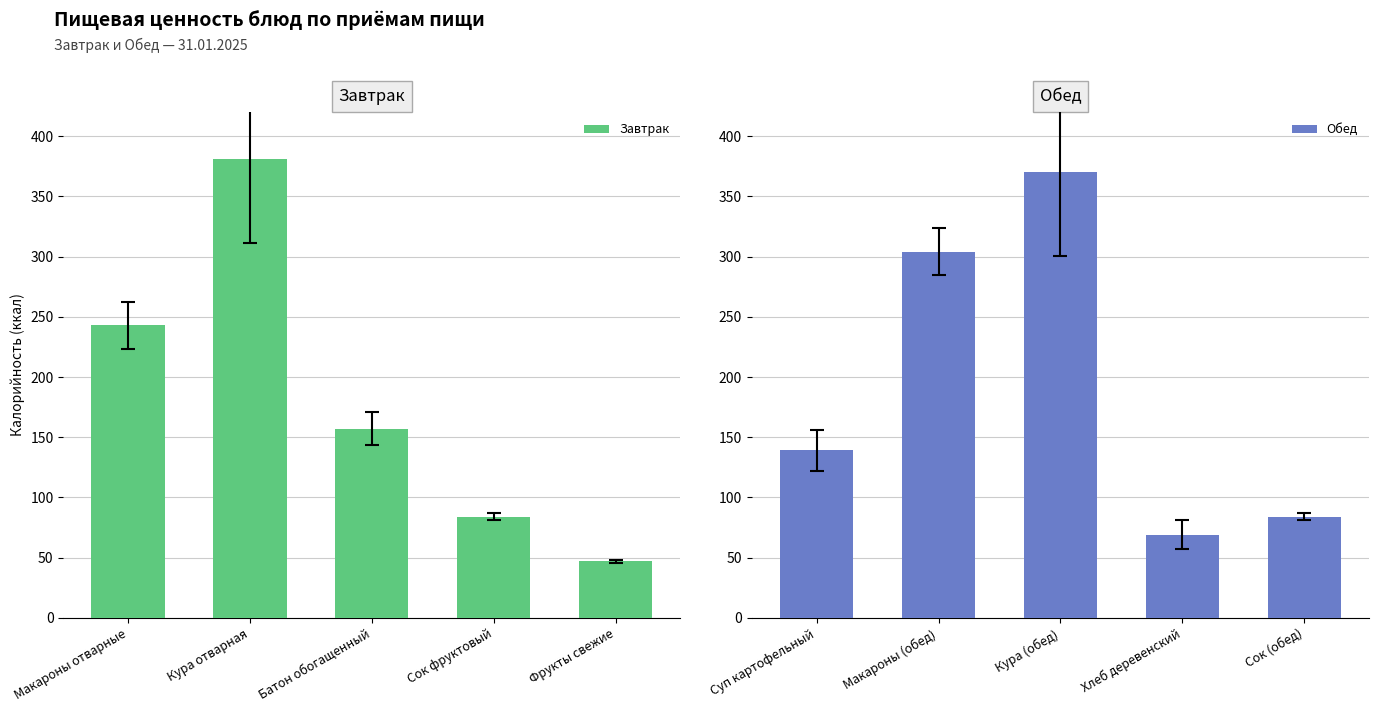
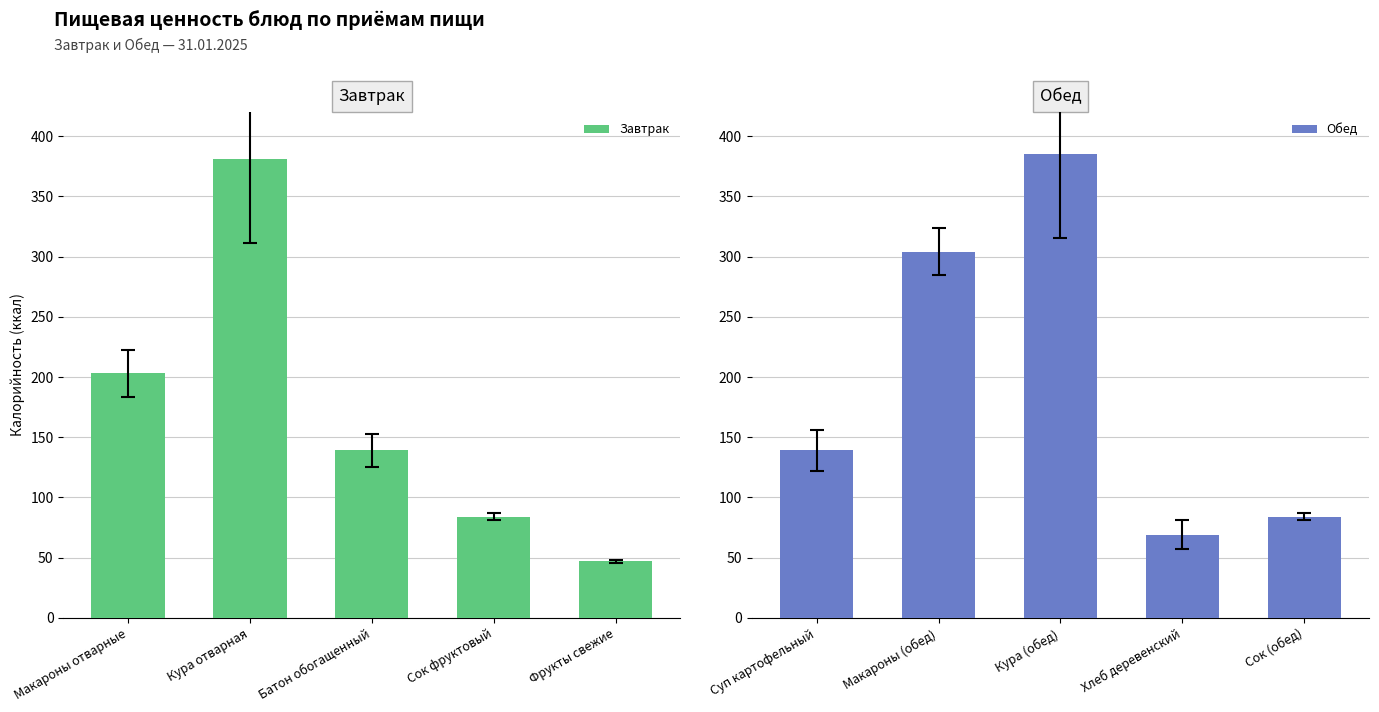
  {
    "Завтрак": {
      "Завтрак": {
-       "Макароны отварные": 243,
+       "Макароны отварные": 203,
        "Кура отварная": 381,
-       "Батон обогащенный": 157,
+       "Батон обогащенный": 139,
        "Сок фруктовый": 84,
        "Фрукты свежие": 47
      }
    },
    "Обед": {
      "Обед": {
        "Суп картофельный": 139,
        "Макароны (обед)": 304,
-       "Кура (обед)": 370,
+       "Кура (обед)": 385,
        "Хлеб деревенский": 69,
        "Сок (обед)": 84
      }
    }
  }
